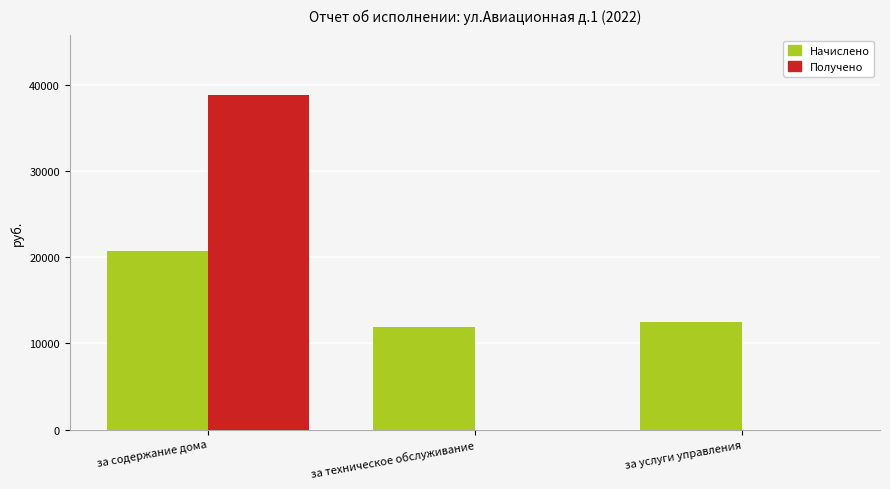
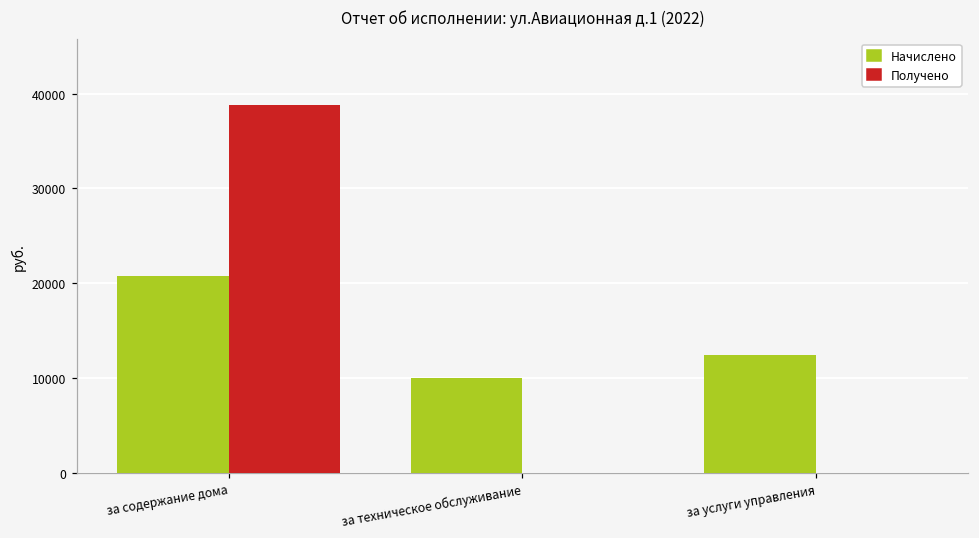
  {
    "Начислено": {
      "за содержание дома": 21000,
-     "за техническое обслуживание": 12000,
+     "за техническое обслуживание": 10000,
      "за услуги управления": 12000
    },
    "Получено": {
      "за содержание дома": 39000,
      "за техническое обслуживание": 0,
      "за услуги управления": 0
    }
  }
